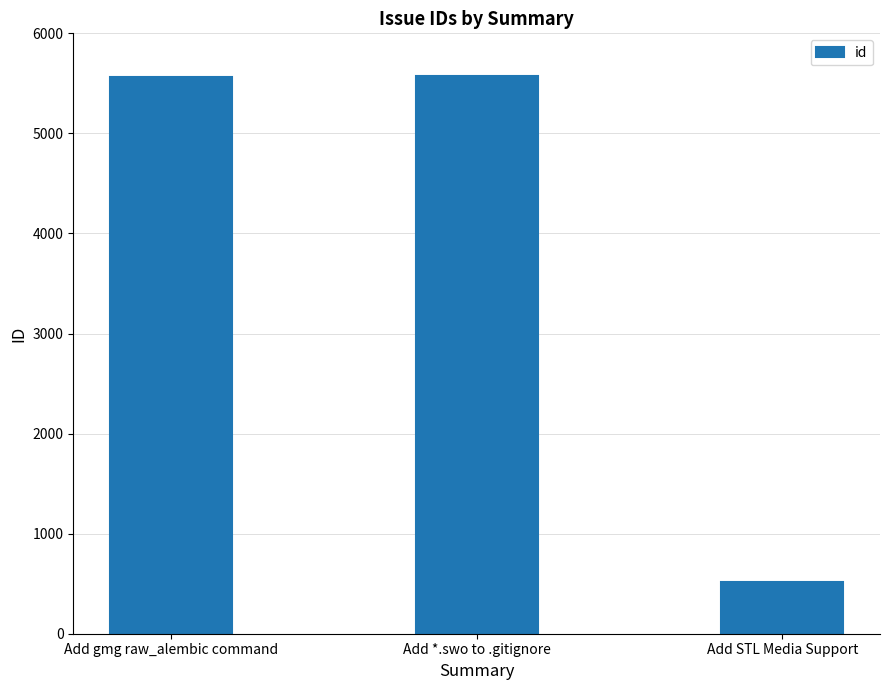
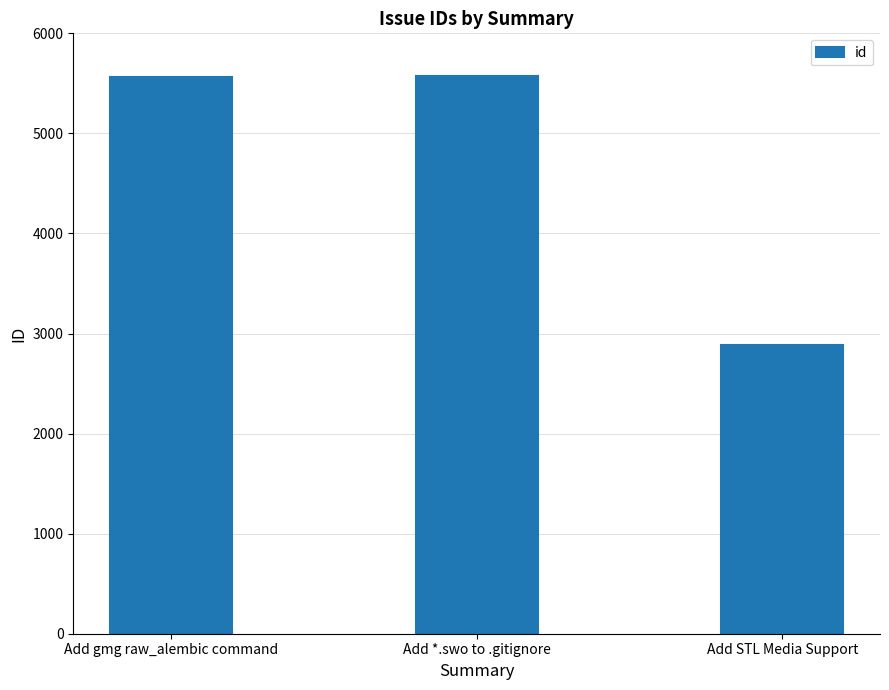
  {
    "Add gmg raw_alembic command": 5560,
    "Add *.swo to .gitignore": 5580,
-   "Add STL Media Support": 510
+   "Add STL Media Support": 2890
  }
